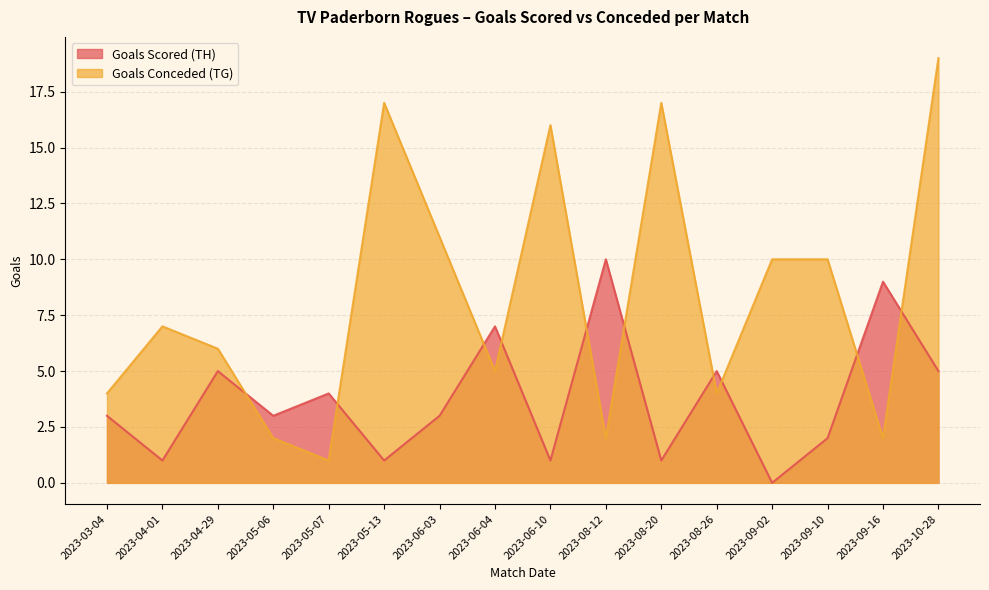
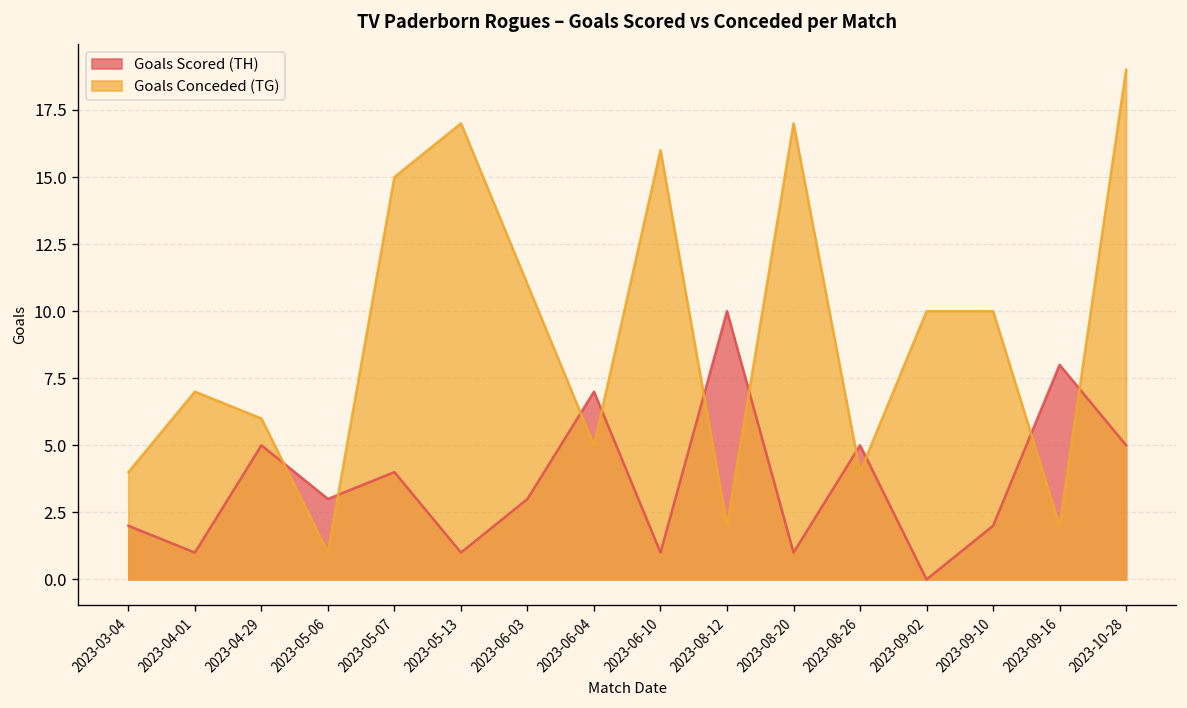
  {
    "Goals Scored (TH)": {
-     "2023-03-04": 3,
+     "2023-03-04": 2,
      "2023-04-01": 1,
      "2023-04-29": 5,
      "2023-05-06": 3,
      "2023-05-07": 4,
      "2023-05-13": 1,
      "2023-06-03": 3,
      "2023-06-04": 7,
      "2023-06-10": 1,
      "2023-08-12": 10,
      "2023-08-20": 1,
      "2023-08-26": 5,
      "2023-09-02": 0,
      "2023-09-10": 2,
-     "2023-09-16": 9,
+     "2023-09-16": 8,
      "2023-10-28": 5
    },
    "Goals Conceded (TG)": {
      "2023-03-04": 4,
      "2023-04-01": 7,
      "2023-04-29": 6,
-     "2023-05-06": 2,
-     "2023-05-07": 1,
+     "2023-05-06": 1,
+     "2023-05-07": 15,
      "2023-05-13": 17,
      "2023-06-03": 11,
      "2023-06-04": 5,
      "2023-06-10": 16,
      "2023-08-12": 2,
      "2023-08-20": 17,
      "2023-08-26": 4,
      "2023-09-02": 10,
      "2023-09-10": 10,
      "2023-09-16": 2,
      "2023-10-28": 19
    }
  }
